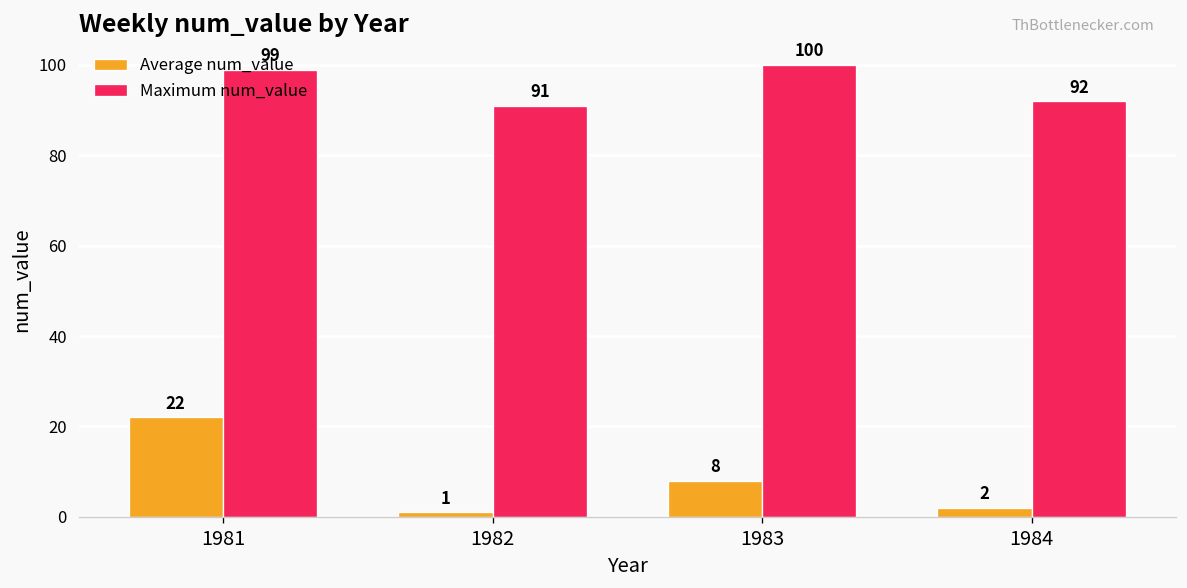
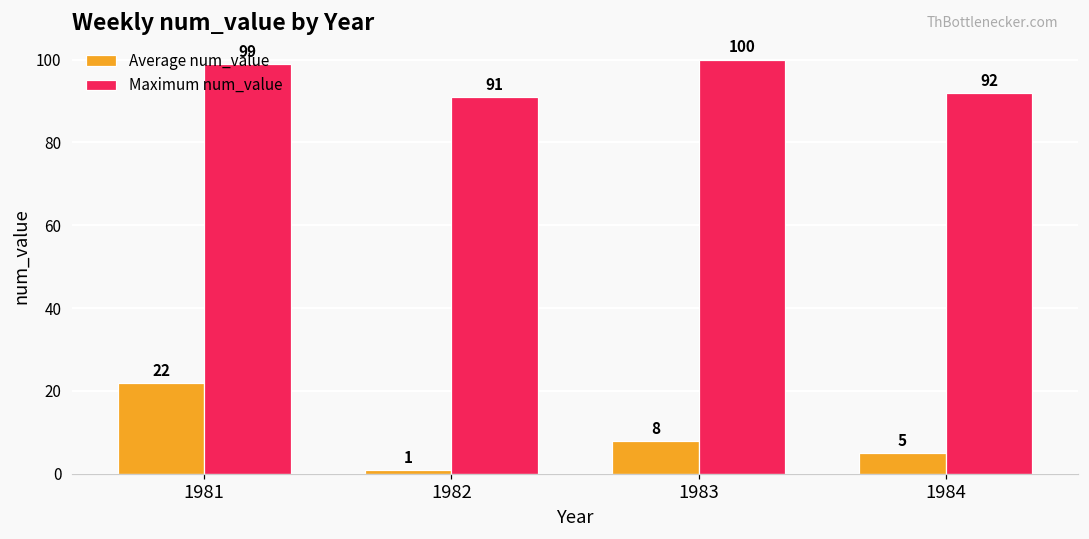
  {
    "Average num_value": {
      "1981": 22,
      "1982": 1,
      "1983": 8,
-     "1984": 2
+     "1984": 5
    },
    "Maximum num_value": {
      "1981": 99,
      "1982": 91,
      "1983": 100,
      "1984": 92
    }
  }
